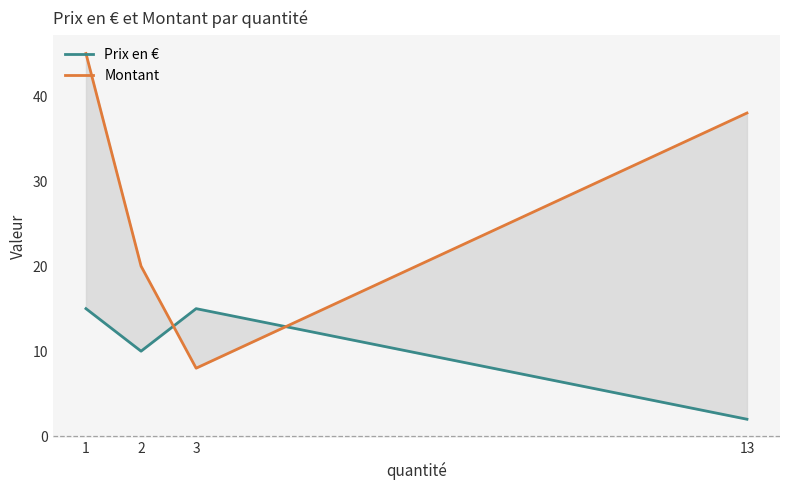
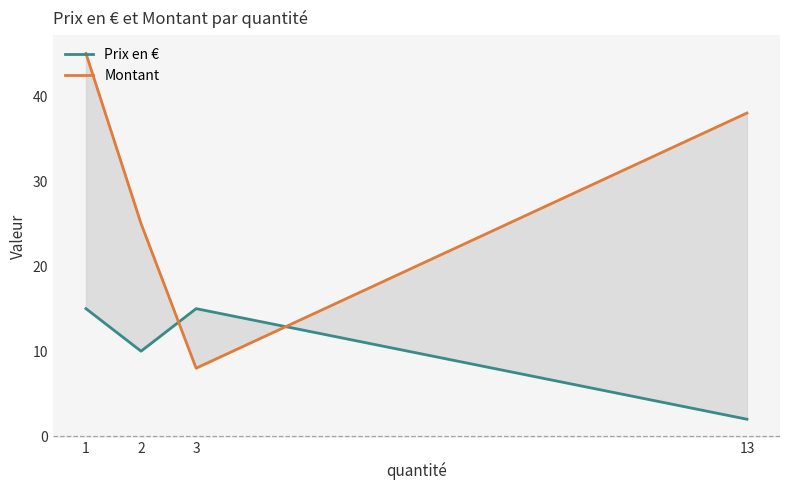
  {
    "Prix en €": {
      "1": 15,
      "2": 10,
      "13": 2
    },
    "Montant": {
-     "2": 20,
+     "2": 25,
      "3": 8
    }
  }
